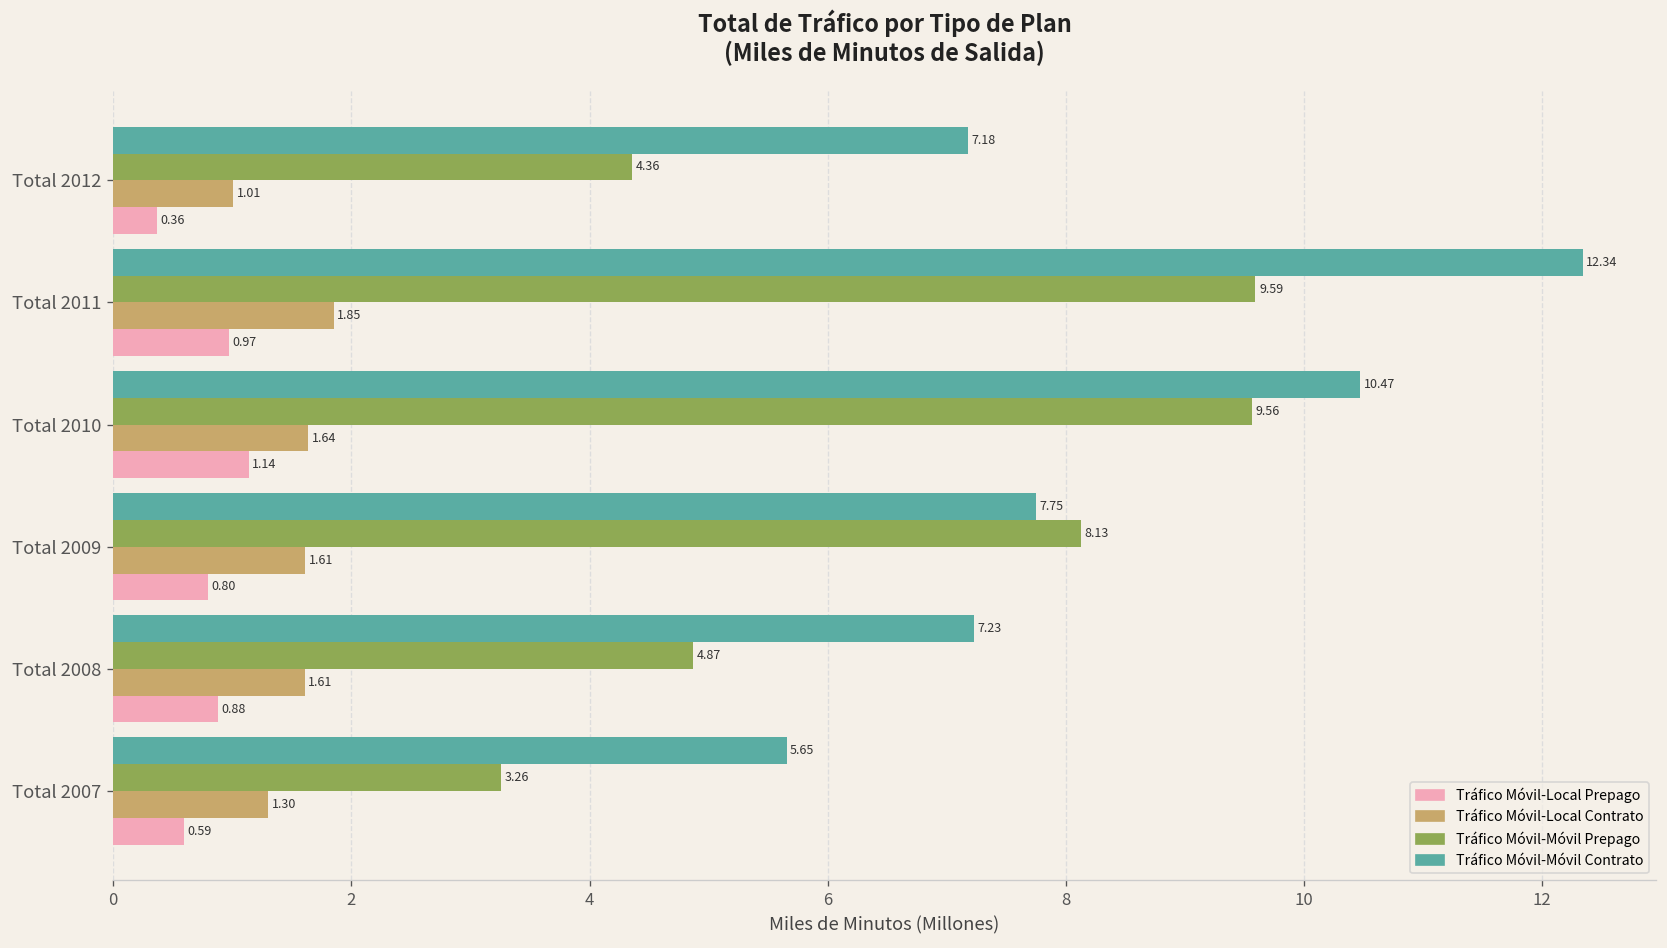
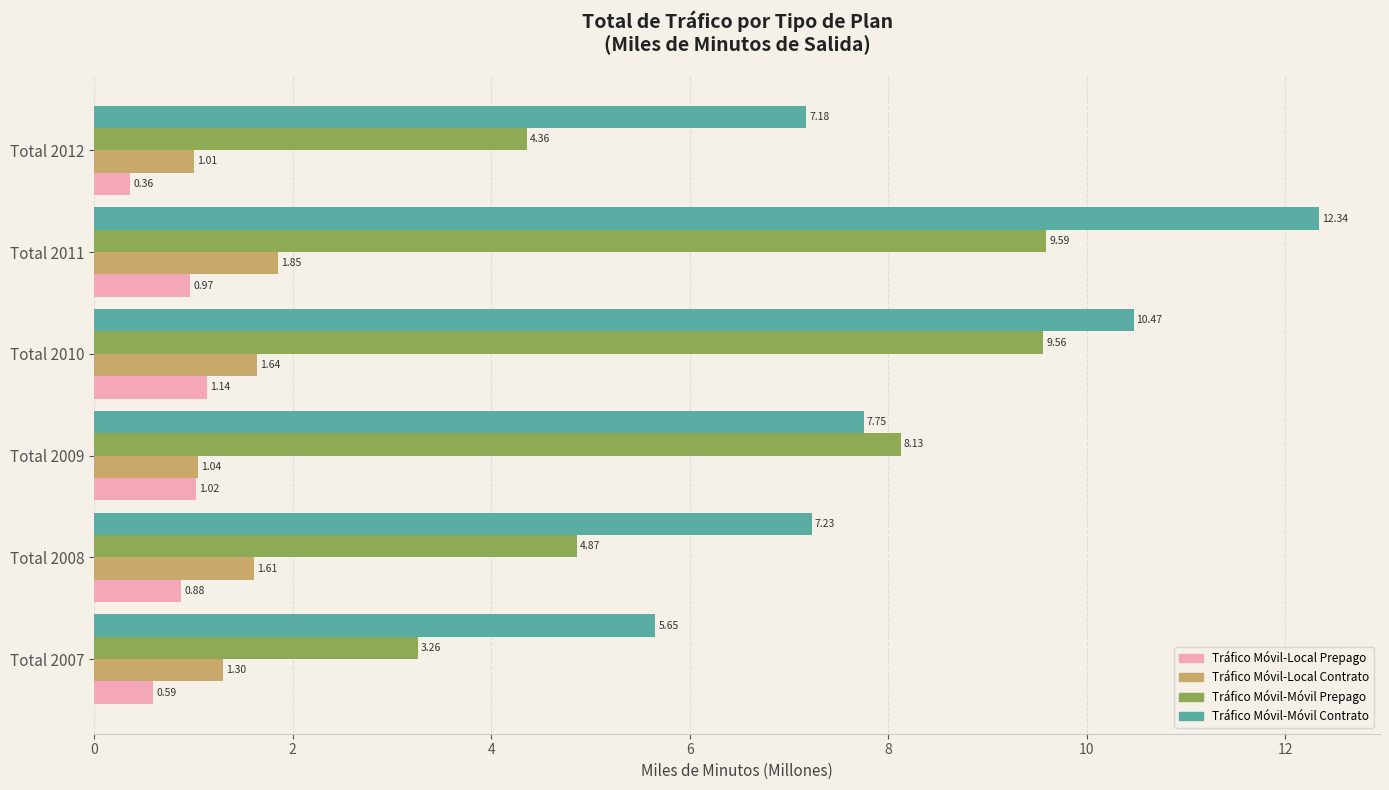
  {
    "Tráfico Móvil-Local Prepago": {
      "Total 2012": 0.36,
      "Total 2011": 0.97,
      "Total 2010": 1.14,
-     "Total 2009": 0.80,
+     "Total 2009": 1.02,
      "Total 2008": 0.88,
      "Total 2007": 0.59
    },
    "Tráfico Móvil-Local Contrato": {
      "Total 2012": 1.01,
      "Total 2011": 1.85,
      "Total 2010": 1.64,
-     "Total 2009": 1.61,
+     "Total 2009": 1.04,
      "Total 2008": 1.61,
      "Total 2007": 1.30
    },
    "Tráfico Móvil-Móvil Prepago": {
      "Total 2012": 4.36,
      "Total 2011": 9.59,
      "Total 2010": 9.56,
      "Total 2009": 8.13,
      "Total 2008": 4.87,
      "Total 2007": 3.26
    },
    "Tráfico Móvil-Móvil Contrato": {
      "Total 2012": 7.18,
      "Total 2011": 12.34,
      "Total 2010": 10.47,
      "Total 2009": 7.75,
      "Total 2008": 7.23,
      "Total 2007": 5.65
    }
  }
